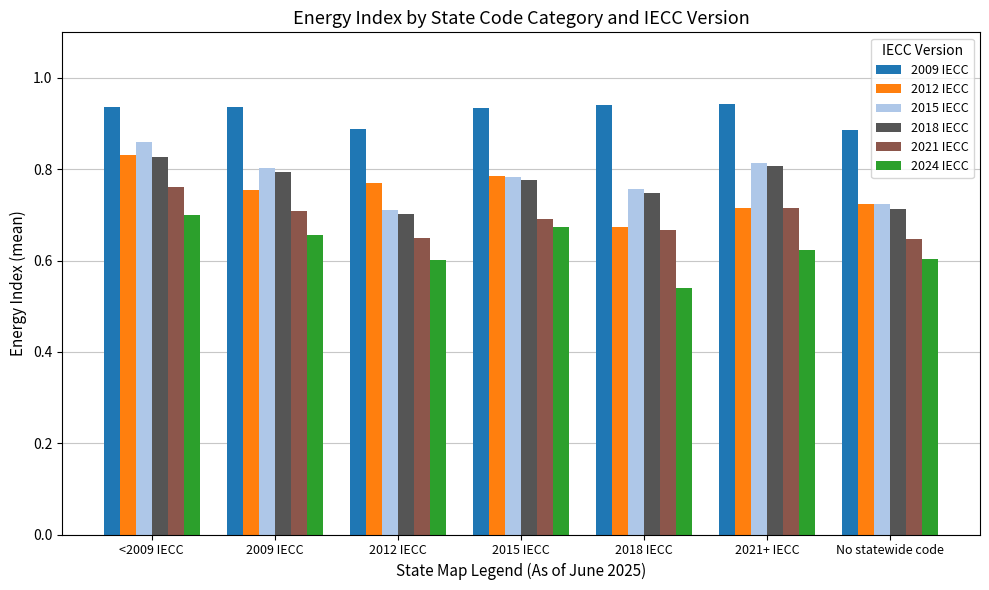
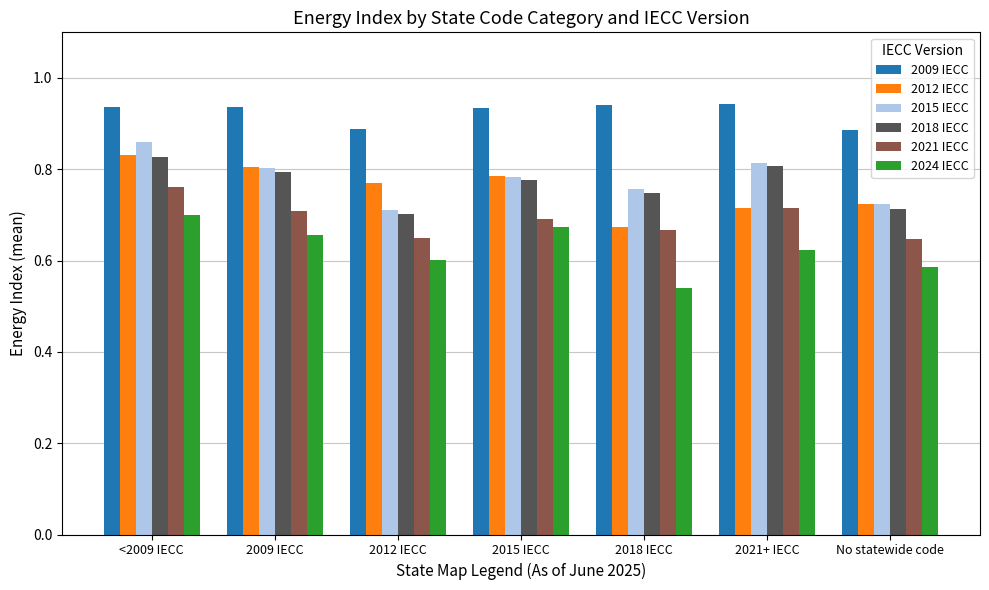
  {
    "2009 IECC": {
      "<2009 IECC": 0.94,
      "2009 IECC": 0.94,
      "2012 IECC": 0.89,
      "2015 IECC": 0.93,
      "2018 IECC": 0.94,
      "2021+ IECC": 0.94,
      "No statewide code": 0.89
    },
    "2012 IECC": {
      "<2009 IECC": 0.83,
-     "2009 IECC": 0.76,
+     "2009 IECC": 0.80,
      "2012 IECC": 0.77,
      "2015 IECC": 0.79,
      "2018 IECC": 0.67,
      "2021+ IECC": 0.72,
      "No statewide code": 0.72
    },
    "2015 IECC": {
      "<2009 IECC": 0.86,
      "2009 IECC": 0.80,
      "2012 IECC": 0.71,
      "2015 IECC": 0.78,
      "2018 IECC": 0.76,
      "2021+ IECC": 0.81,
      "No statewide code": 0.72
    },
    "2024 IECC": {
      "<2009 IECC": 0.70,
      "2009 IECC": 0.66,
      "2012 IECC": 0.60,
      "2015 IECC": 0.67,
      "2018 IECC": 0.54,
      "2021+ IECC": 0.62,
-     "No statewide code": 0.60
+     "No statewide code": 0.59
    }
  }
